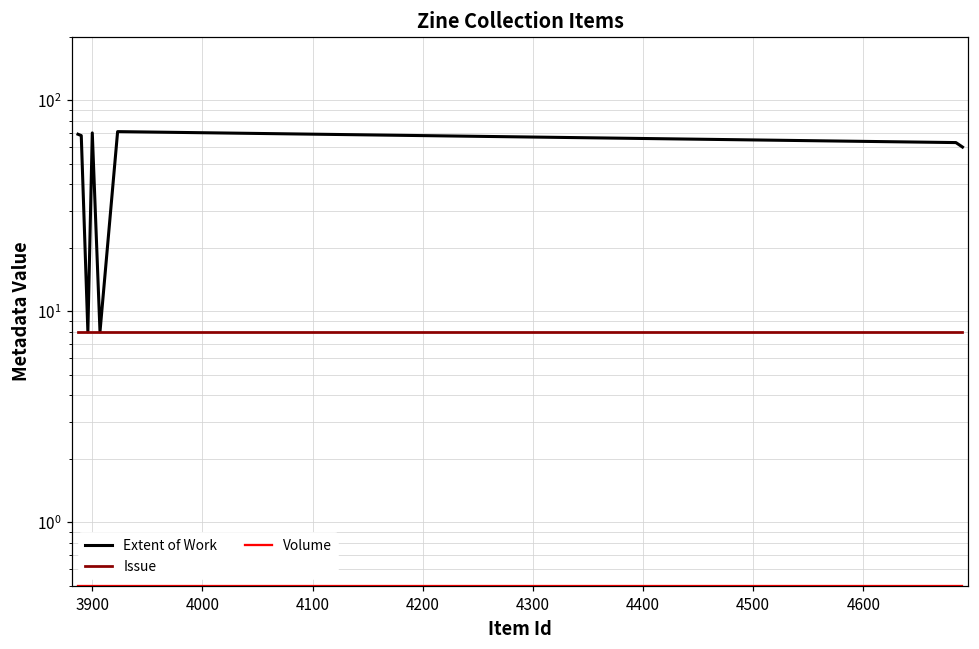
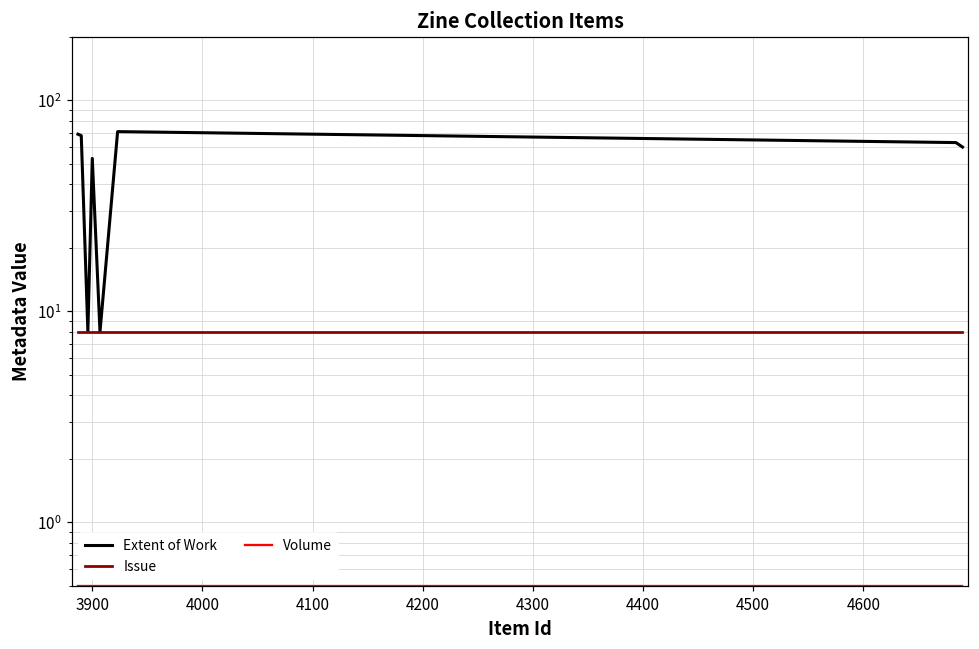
  {
    "Extent of Work": {
-     "3900": 70
+     "3900": 53
    },
    "Issue": {
      "3900": 8
    },
    "Volume": {
      "3900": 0.50
    }
  }
